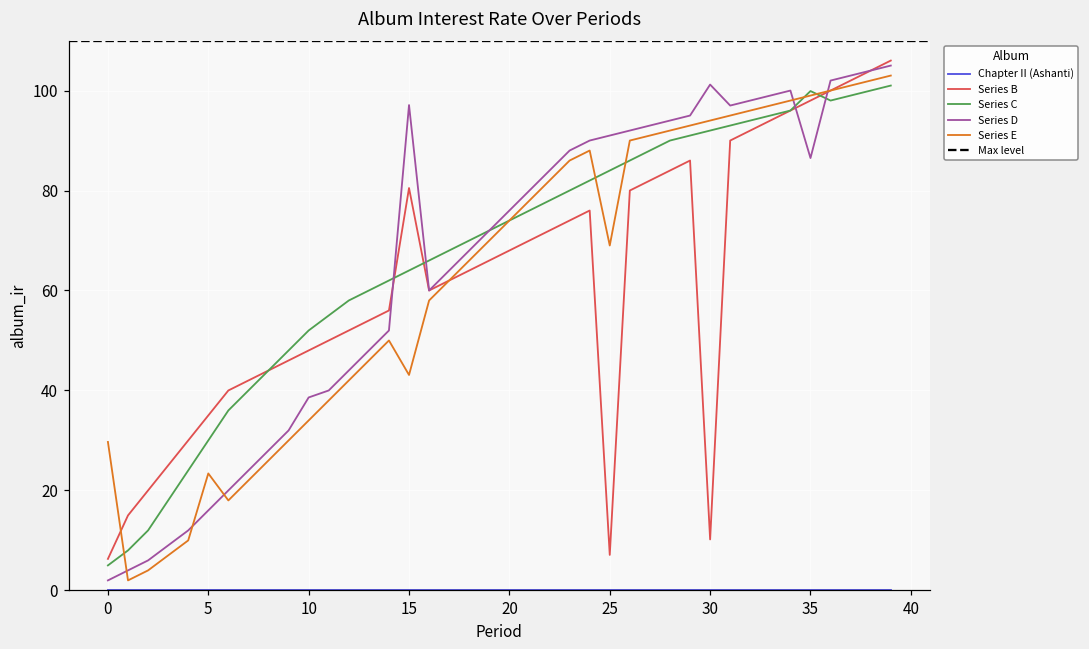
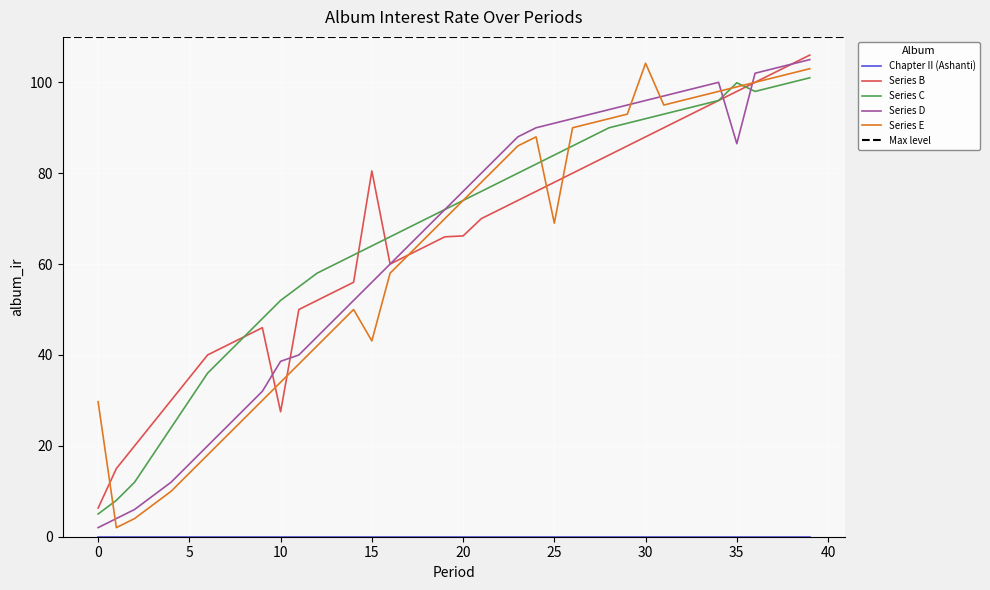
  {
    "Chapter II (Ashanti)": {
      "0": 0,
      "5": 0,
      "10": 0,
      "15": 0,
      "20": 0,
      "25": 0,
      "30": 0,
      "35": 0
    },
    "Series B": {
      "0": 6,
      "5": 35,
-     "10": 48,
+     "10": 28,
      "15": 81,
-     "20": 68,
-     "25": 7,
-     "30": 10,
+     "20": 66,
+     "25": 78,
+     "30": 88,
      "35": 98
    },
    "Series C": {
      "0": 5,
      "5": 30,
      "10": 52,
      "15": 64,
      "25": 84,
      "30": 92,
      "35": 100
    },
    "Series D": {
      "0": 2,
      "5": 16,
      "10": 39,
-     "15": 97,
+     "15": 56,
      "20": 76,
      "25": 91,
-     "30": 101,
+     "30": 96,
      "35": 87
    },
    "Series E": {
      "0": 30,
-     "5": 23,
+     "5": 14,
      "10": 34,
      "15": 43,
      "25": 69,
-     "30": 94,
+     "30": 104,
      "35": 99
    }
  }
